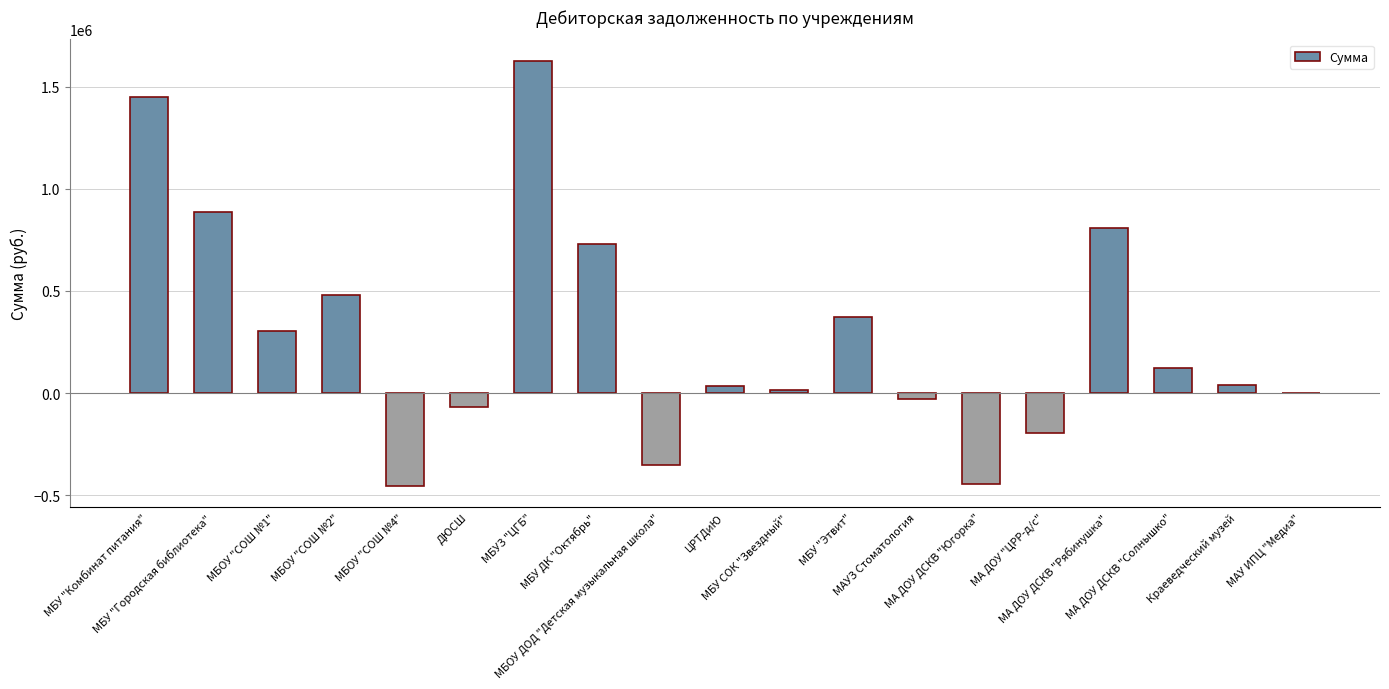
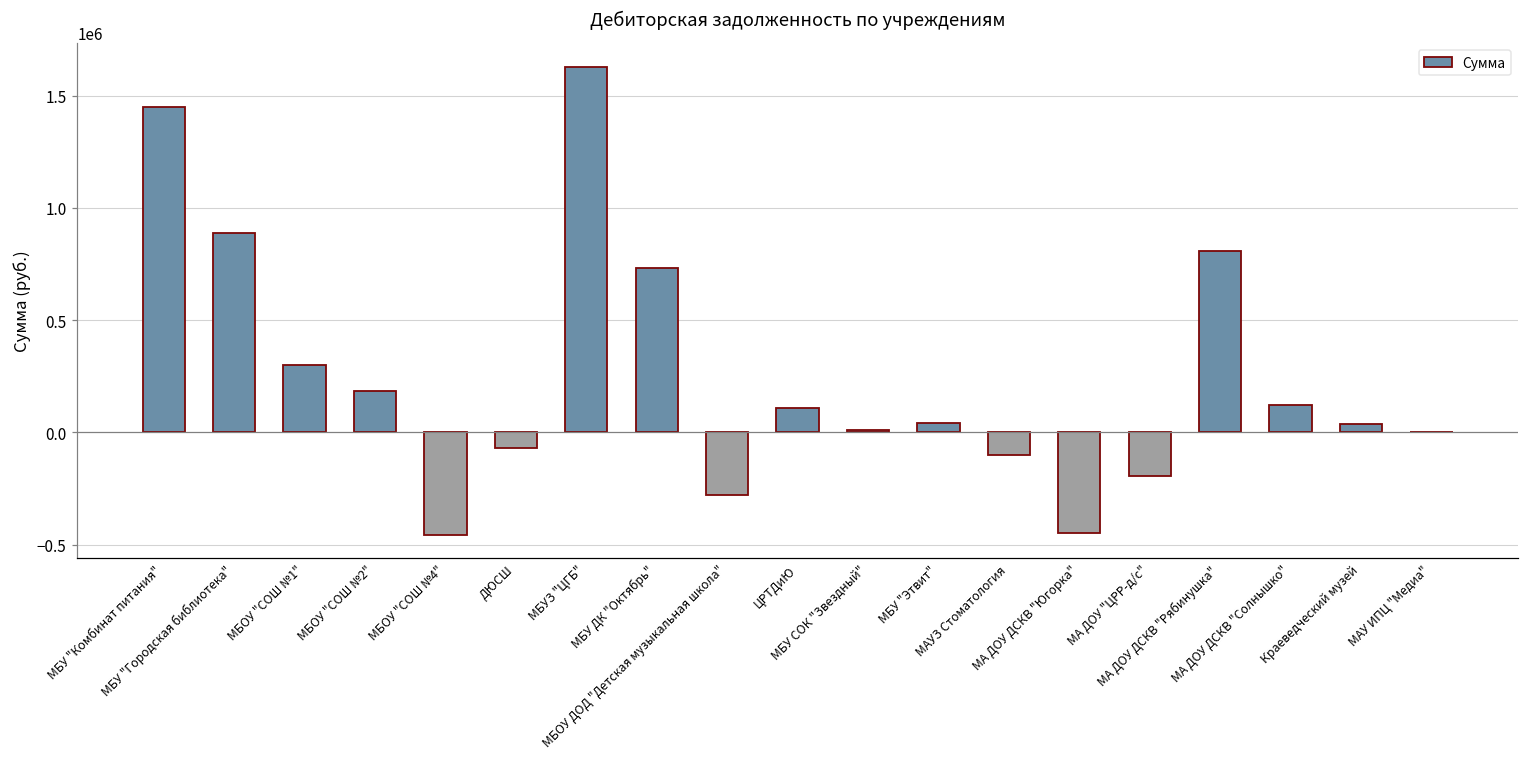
  {
    "МБУ \"Комбинат питания\"": 1450000,
    "МБУ \"Городская библиотека\"": 890000,
    "МБОУ \"СОШ №1\"": 300000,
-   "МБОУ \"СОШ №2\"": 480000,
+   "МБОУ \"СОШ №2\"": 190000,
    "МБОУ \"СОШ №4\"": -450000,
    "ДЮСШ": -70000,
    "МБУЗ \"ЦГБ\"": 1630000,
    "МБУ ДК \"Октябрь\"": 730000,
-   "МБОУ ДОД \"Детская музыкальная школа\"": -350000,
-   "ЦРТДиЮ": 40000,
+   "МБОУ ДОД \"Детская музыкальная школа\"": -280000,
+   "ЦРТДиЮ": 110000,
    "МБУ СОК \"Звездный\"": 10000,
-   "МБУ \"Этвит\"": 370000,
-   "МАУЗ Стоматология": -30000,
+   "МБУ \"Этвит\"": 40000,
+   "МАУЗ Стоматология": -100000,
    "МА ДОУ ДСКВ \"Югорка\"": -450000,
    "МА ДОУ \"ЦРР-д/с\"": -190000,
    "МА ДОУ ДСКВ \"Рябинушка\"": 810000,
    "МА ДОУ ДСКВ \"Солнышко\"": 120000,
    "Краеведческий музей": 40000,
    "МАУ ИПЦ \"Медиа\"": 0
  }
